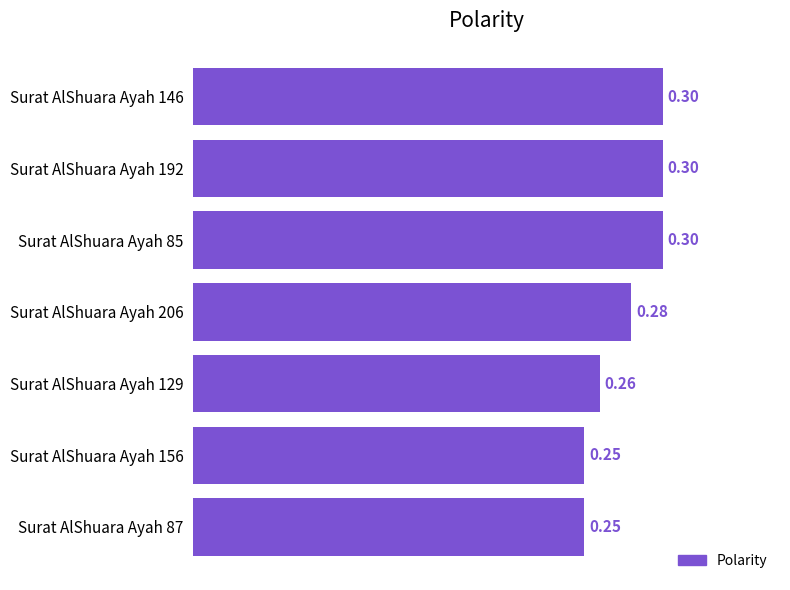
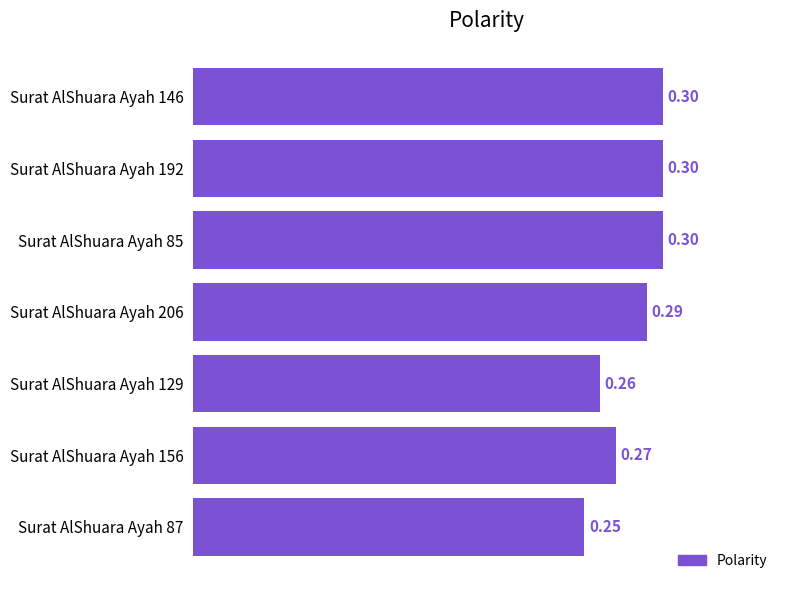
  {
    "Surat AlShuara Ayah 146": 0.30,
    "Surat AlShuara Ayah 192": 0.30,
    "Surat AlShuara Ayah 85": 0.30,
-   "Surat AlShuara Ayah 206": 0.28,
+   "Surat AlShuara Ayah 206": 0.29,
    "Surat AlShuara Ayah 129": 0.26,
-   "Surat AlShuara Ayah 156": 0.25,
+   "Surat AlShuara Ayah 156": 0.27,
    "Surat AlShuara Ayah 87": 0.25
  }
